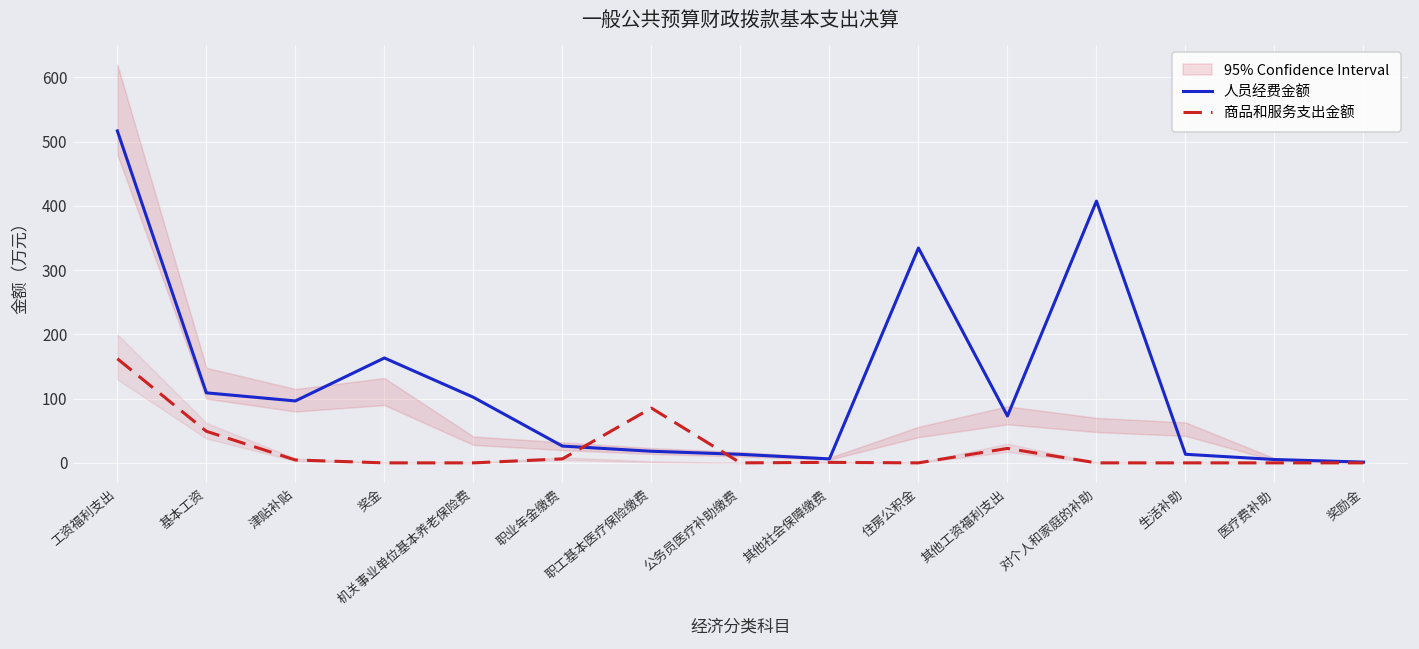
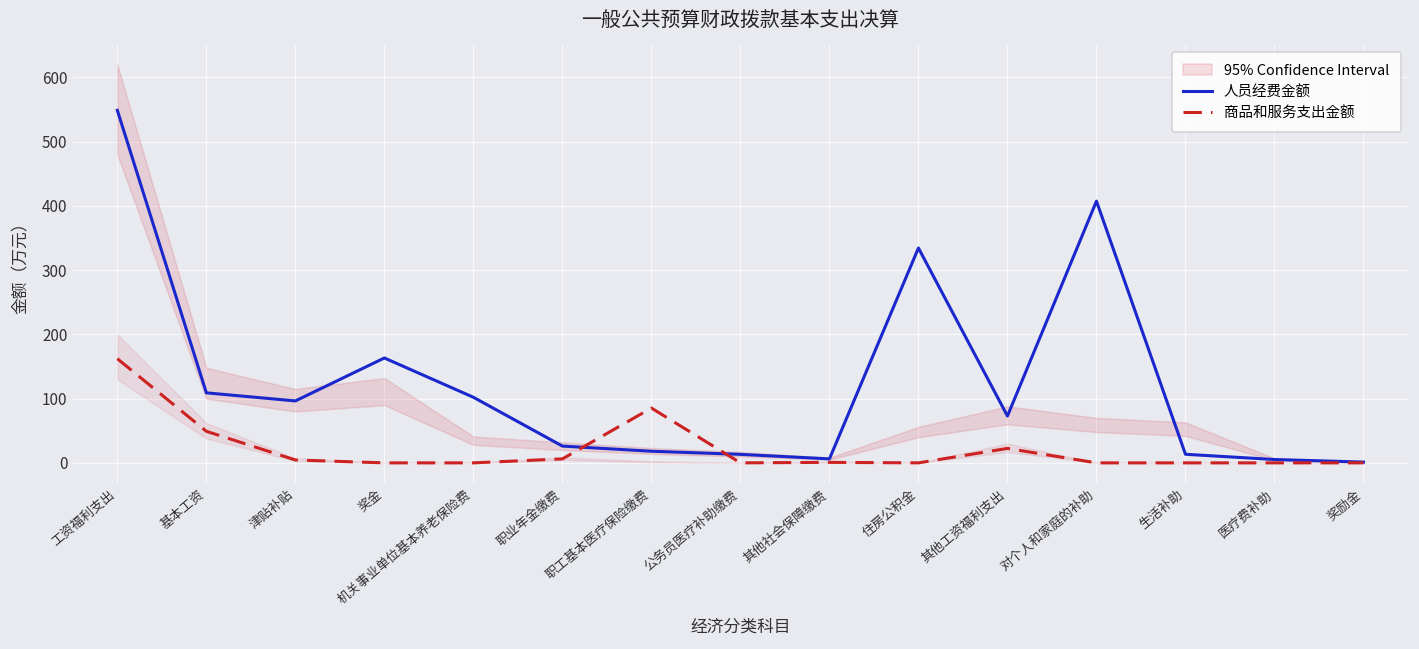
  {
    "人员经费金额": {
-     "工资福利支出": 520,
+     "工资福利支出": 550,
      "基本工资": 110,
      "津贴补贴": 100,
      "奖金": 160,
      "机关事业单位基本养老保险费": 100,
      "职业年金缴费": 30,
      "职工基本医疗保险缴费": 20,
      "住房公积金": 330,
      "其他工资福利支出": 70,
      "对个人和家庭的补助": 410,
      "生活补助": 10
    },
    "商品和服务支出金额": {
      "工资福利支出": 160,
      "基本工资": 50,
      "职工基本医疗保险缴费": 90,
      "其他工资福利支出": 20
    }
  }
